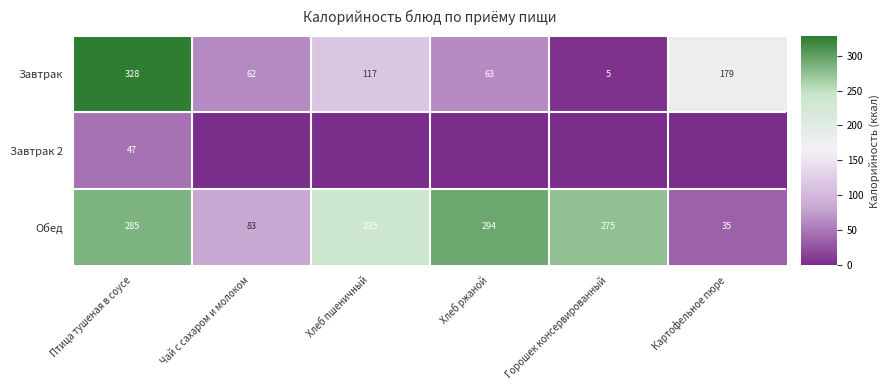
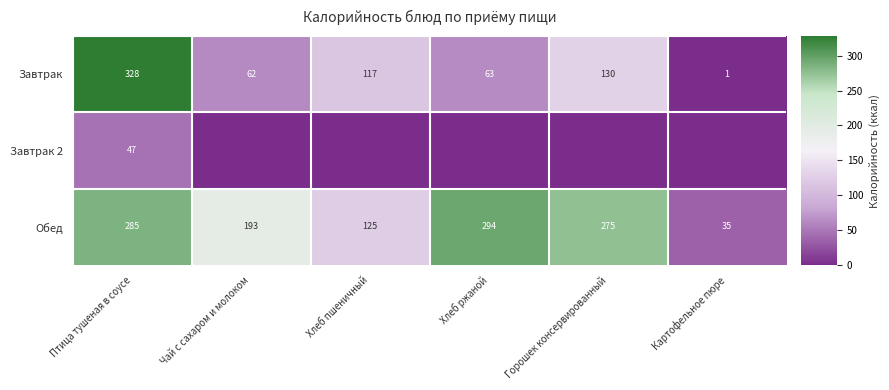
  {
    "Завтрак": {
      "Птица тушеная в соусе": 328,
      "Чай с сахаром и молоком": 62,
      "Хлеб пшеничный": 117,
      "Хлеб ржаной": 63,
-     "Горошек консервированный": 5,
-     "Картофельное пюре": 179
+     "Горошек консервированный": 130,
+     "Картофельное пюре": 1
    },
    "Завтрак 2": {
      "Птица тушеная в соусе": 47
    },
    "Обед": {
      "Птица тушеная в соусе": 285,
-     "Чай с сахаром и молоком": 83,
-     "Хлеб пшеничный": 235,
+     "Чай с сахаром и молоком": 193,
+     "Хлеб пшеничный": 125,
      "Хлеб ржаной": 294,
      "Горошек консервированный": 275,
      "Картофельное пюре": 35
    }
  }
